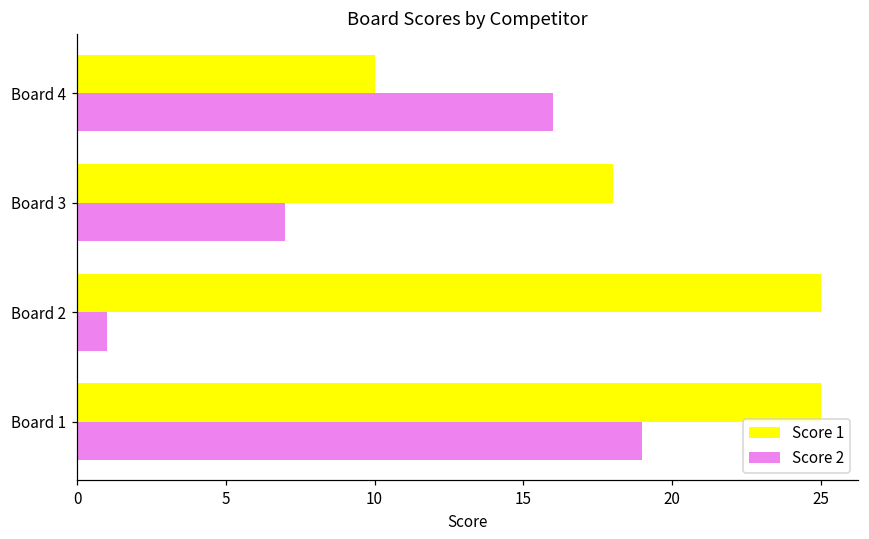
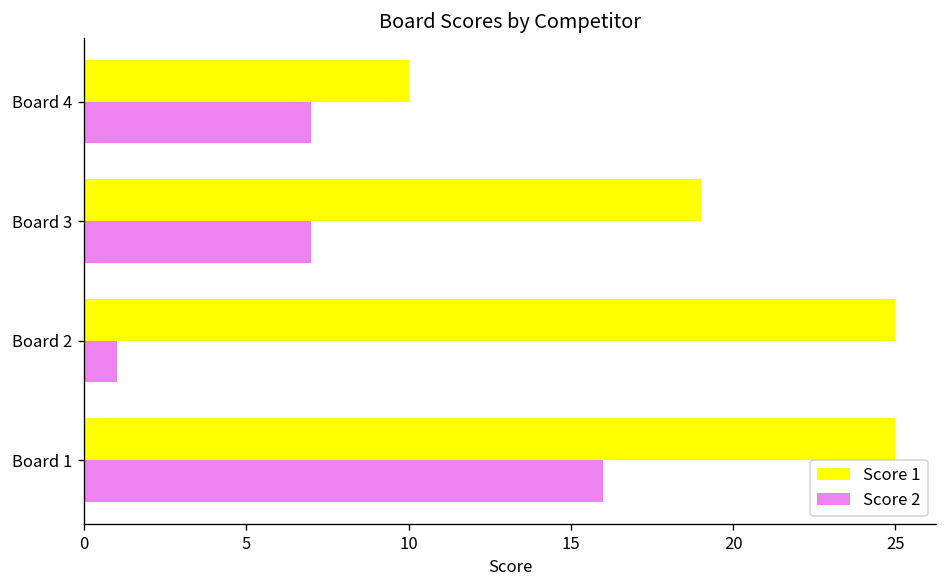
  {
    "Score 1": {
      "Board 4": 10,
-     "Board 3": 18,
+     "Board 3": 19,
      "Board 2": 25,
      "Board 1": 25
    },
    "Score 2": {
-     "Board 4": 16,
+     "Board 4": 7,
      "Board 3": 7,
      "Board 2": 1,
-     "Board 1": 19
+     "Board 1": 16
    }
  }
